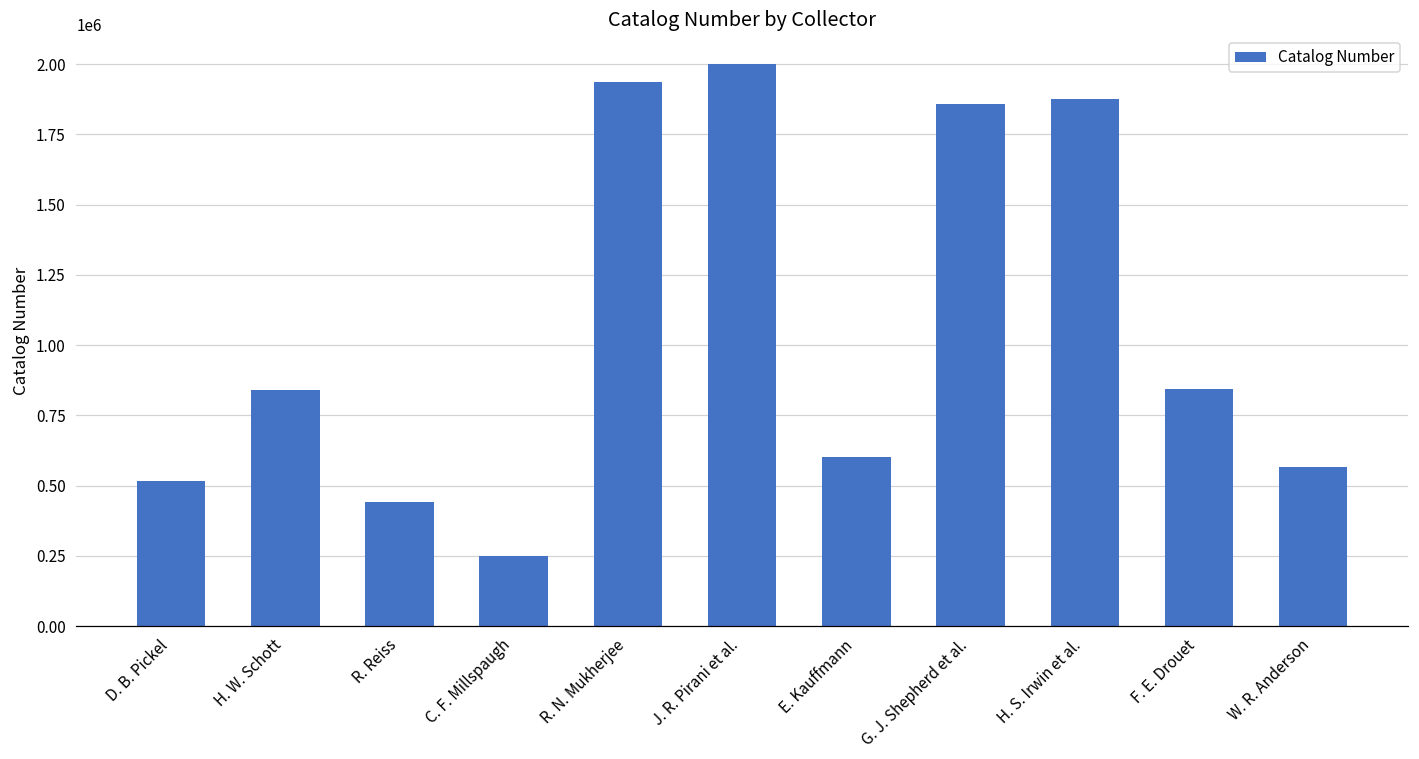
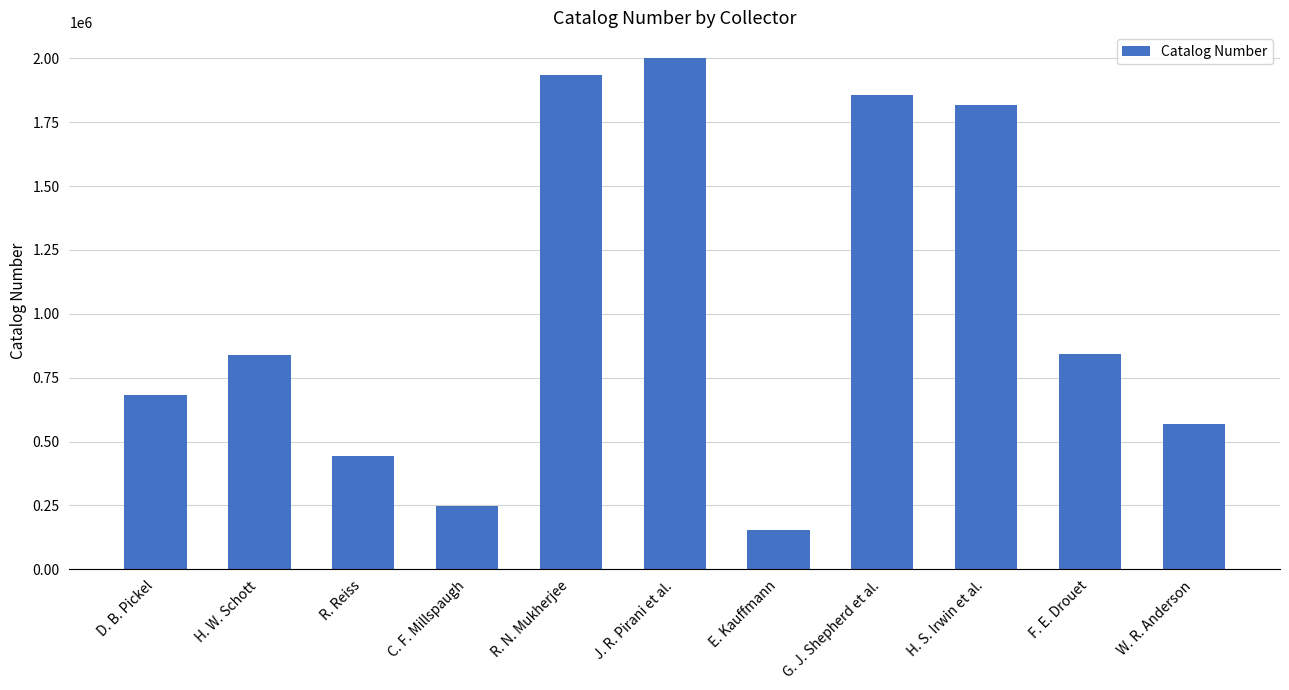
  {
-   "D. B. Pickel": 520000,
+   "D. B. Pickel": 680000,
    "H. W. Schott": 840000,
    "R. Reiss": 440000,
    "C. F. Millspaugh": 250000,
    "R. N. Mukherjee": 1940000,
    "J. R. Pirani et al.": 2000000,
-   "E. Kauffmann": 600000,
+   "E. Kauffmann": 150000,
    "G. J. Shepherd et al.": 1860000,
-   "H. S. Irwin et al.": 1880000,
+   "H. S. Irwin et al.": 1820000,
    "F. E. Drouet": 840000,
    "W. R. Anderson": 570000
  }
